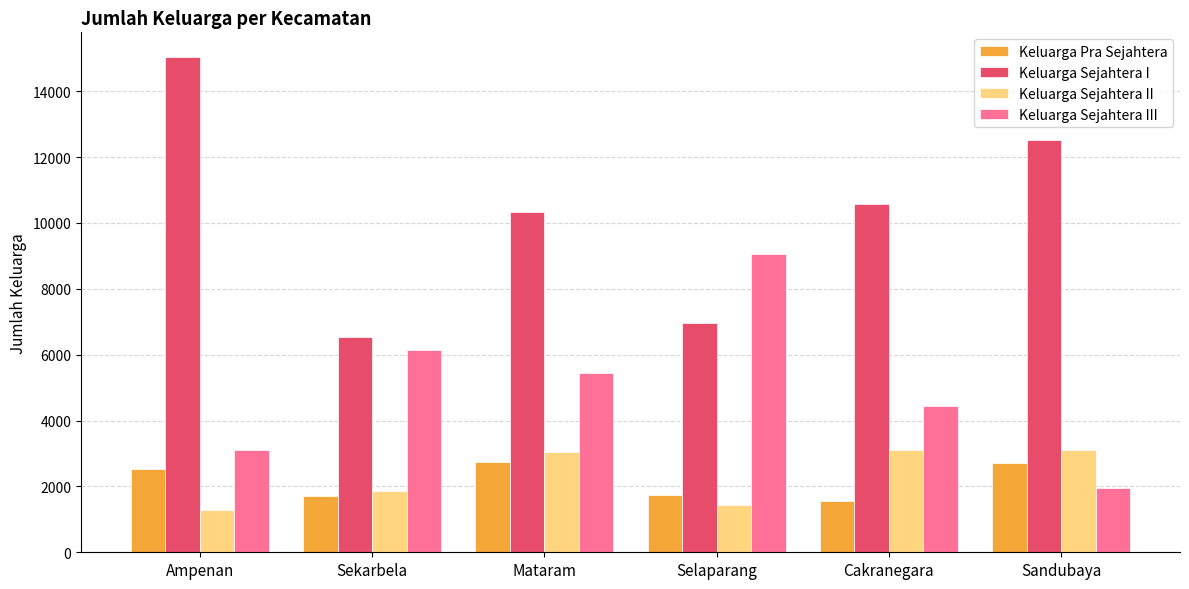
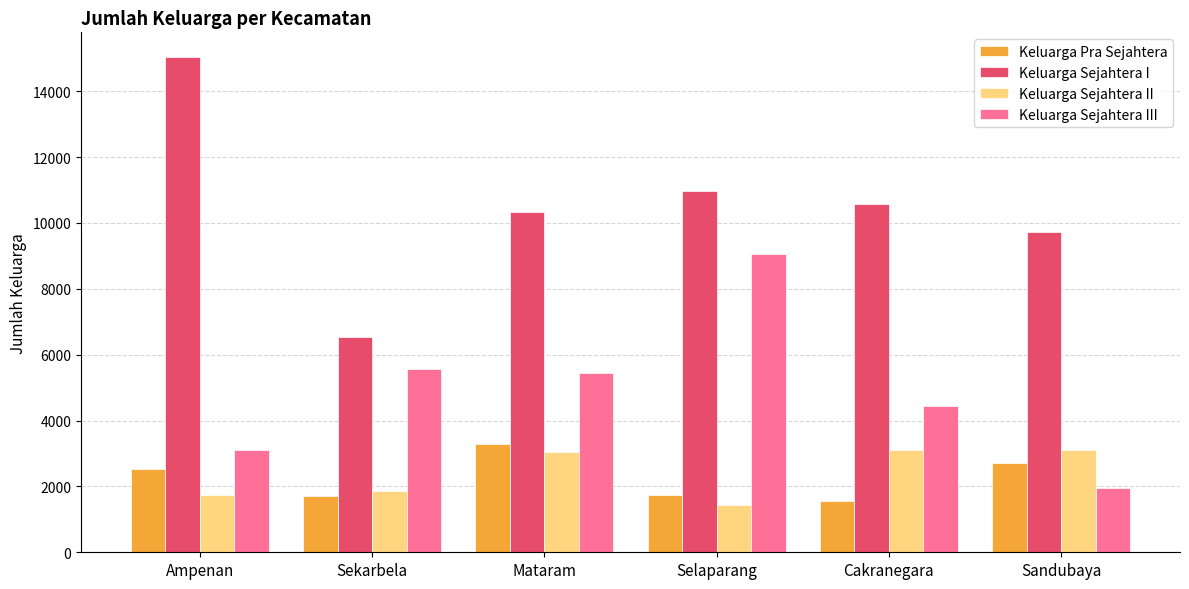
  {
    "Keluarga Pra Sejahtera": {
      "Ampenan": 2500,
      "Sekarbela": 1700,
-     "Mataram": 2700,
+     "Mataram": 3300,
      "Selaparang": 1700,
      "Cakranegara": 1600,
      "Sandubaya": 2700
    },
    "Keluarga Sejahtera I": {
      "Ampenan": 15000,
      "Sekarbela": 6500,
      "Mataram": 10300,
-     "Selaparang": 7000,
+     "Selaparang": 11000,
      "Cakranegara": 10600,
-     "Sandubaya": 12500
+     "Sandubaya": 9700
    },
    "Keluarga Sejahtera II": {
-     "Ampenan": 1300,
+     "Ampenan": 1700,
      "Sekarbela": 1900,
      "Mataram": 3000,
      "Selaparang": 1400,
      "Cakranegara": 3100,
      "Sandubaya": 3100
    },
    "Keluarga Sejahtera III": {
      "Ampenan": 3100,
-     "Sekarbela": 6100,
+     "Sekarbela": 5600,
      "Mataram": 5500,
      "Selaparang": 9100,
      "Cakranegara": 4400,
      "Sandubaya": 1900
    }
  }
